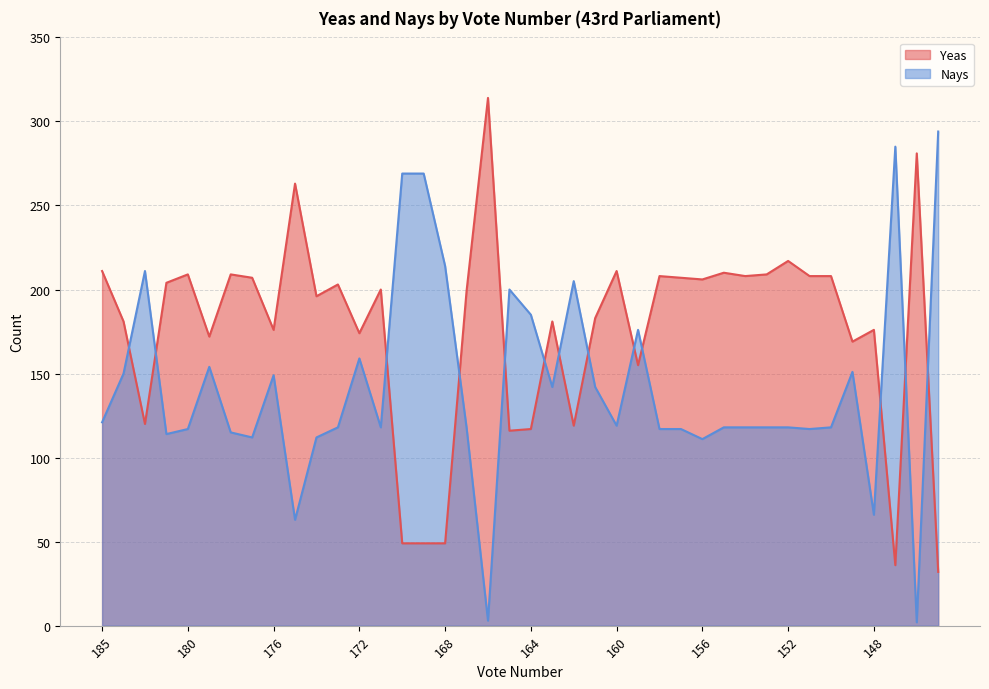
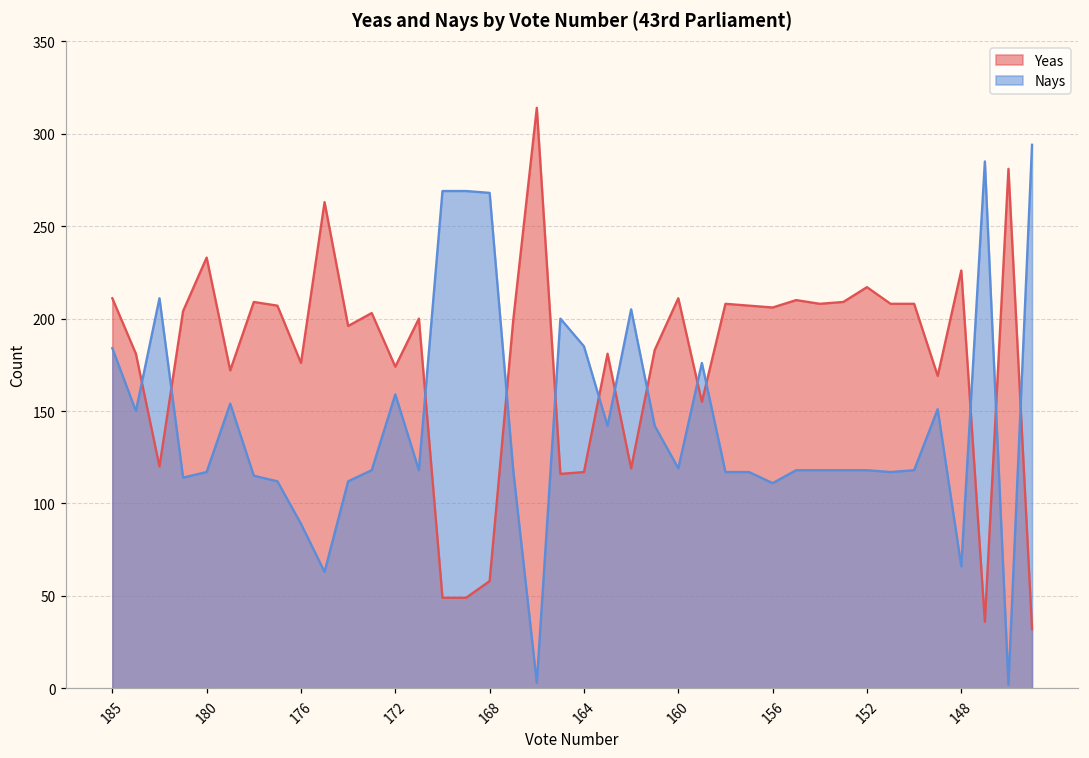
  {
    "Yeas": {
      "185": 211,
-     "180": 209,
+     "180": 233,
      "176": 176,
      "172": 174,
-     "168": 49,
+     "168": 58,
      "164": 117,
      "160": 211,
      "156": 206,
      "152": 217,
-     "148": 176
+     "148": 226
    },
    "Nays": {
-     "185": 121,
+     "185": 184,
      "180": 117,
-     "176": 149,
+     "176": 89,
      "172": 159,
-     "168": 214,
+     "168": 268,
      "164": 185,
      "160": 119,
      "156": 111,
      "152": 118,
      "148": 66
    }
  }
